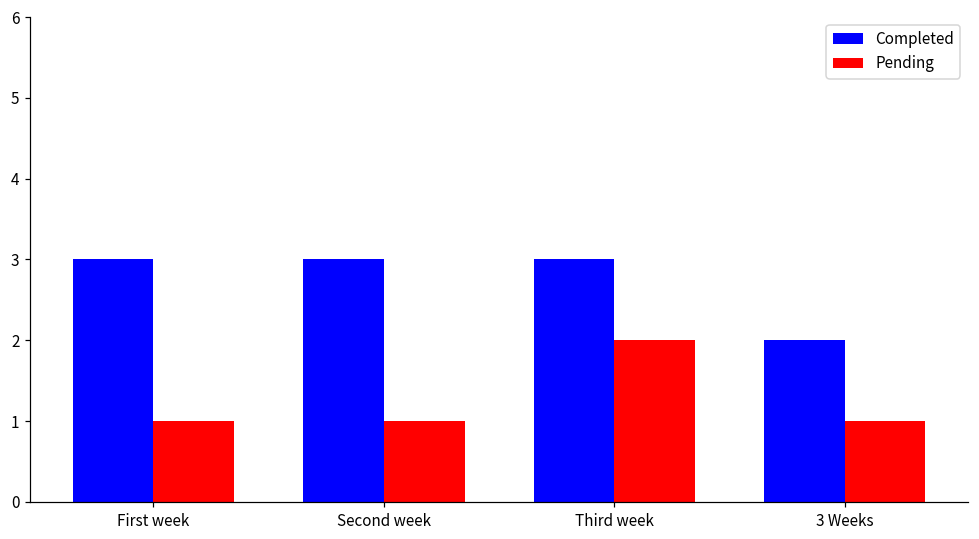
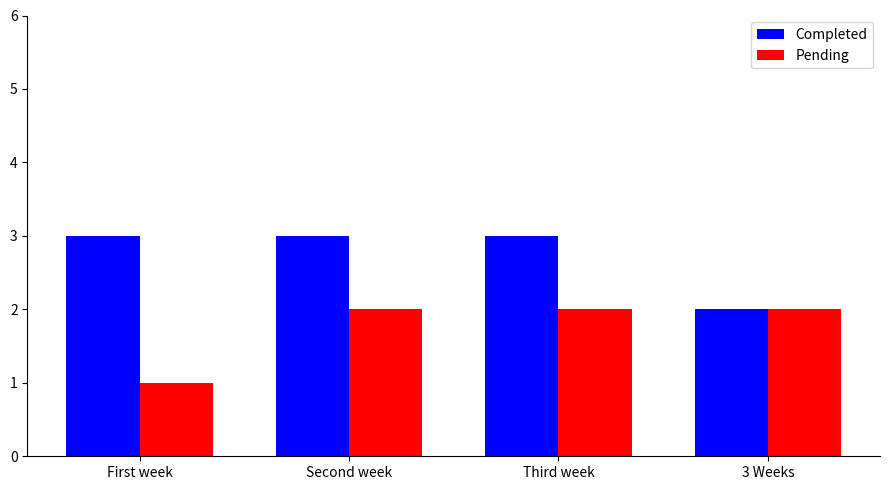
  {
    "Completed": {
      "First week": 3,
      "Second week": 3,
      "Third week": 3,
      "3 Weeks": 2
    },
    "Pending": {
      "First week": 1,
-     "Second week": 1,
+     "Second week": 2,
      "Third week": 2,
-     "3 Weeks": 1
+     "3 Weeks": 2
    }
  }
